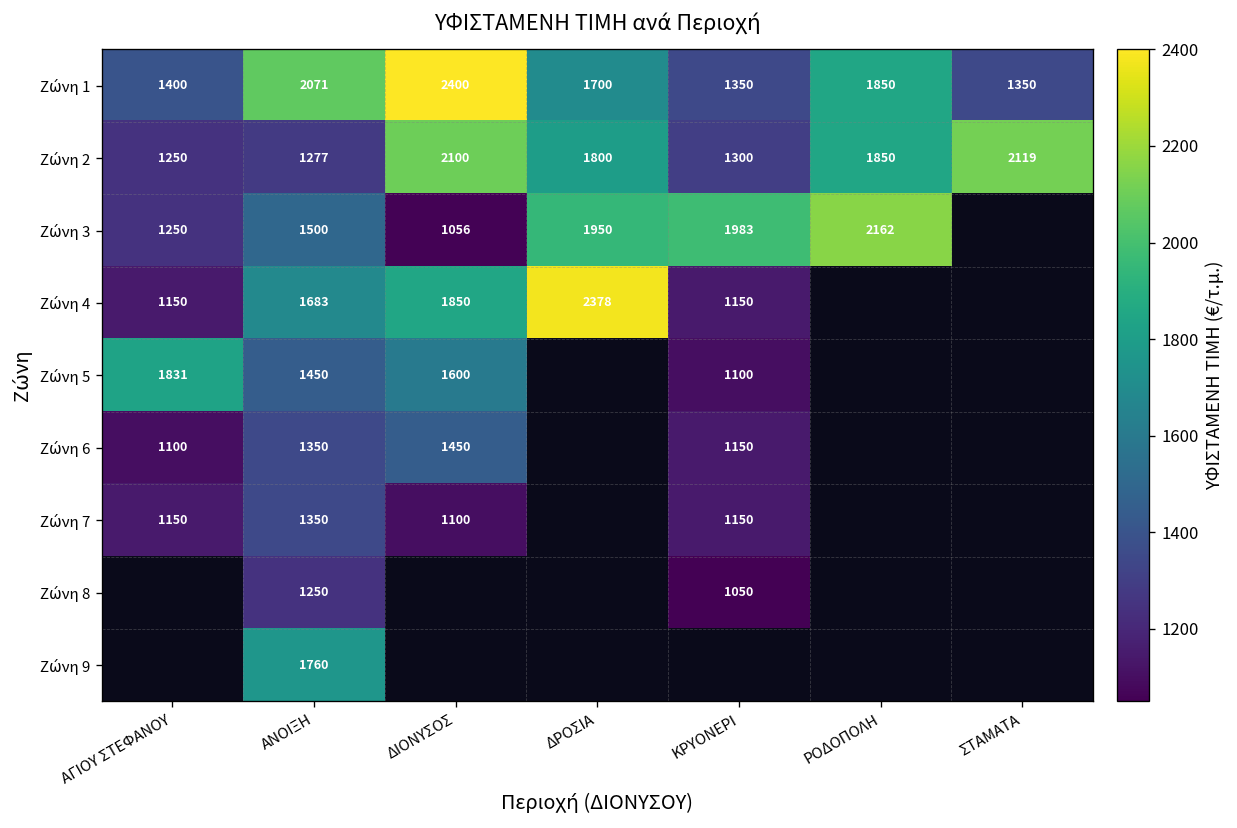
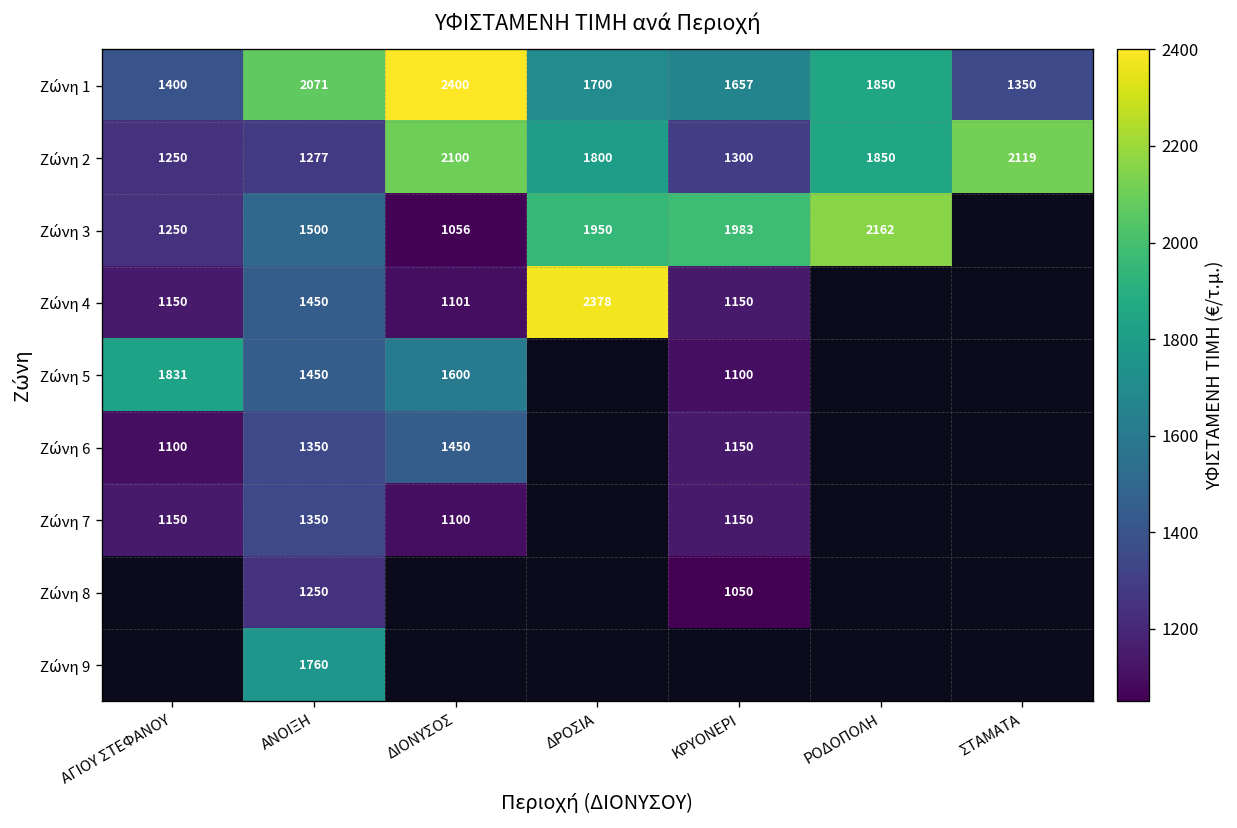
  {
    "Ζώνη 1": {
      "ΑΓΙΟΥ ΣΤΕΦΑΝΟΥ": 1400,
      "ΑΝΟΙΞΗ": 2071,
      "ΔΙΟΝΥΣΟΣ": 2400,
      "ΔΡΟΣΙΑ": 1700,
-     "ΚΡΥΟΝΕΡΙ": 1350,
+     "ΚΡΥΟΝΕΡΙ": 1657,
      "ΡΟΔΟΠΟΛΗ": 1850,
      "ΣΤΑΜΑΤΑ": 1350
    },
    "Ζώνη 2": {
      "ΑΓΙΟΥ ΣΤΕΦΑΝΟΥ": 1250,
      "ΑΝΟΙΞΗ": 1277,
      "ΔΙΟΝΥΣΟΣ": 2100,
      "ΔΡΟΣΙΑ": 1800,
      "ΚΡΥΟΝΕΡΙ": 1300,
      "ΡΟΔΟΠΟΛΗ": 1850,
      "ΣΤΑΜΑΤΑ": 2119
    },
    "Ζώνη 3": {
      "ΑΓΙΟΥ ΣΤΕΦΑΝΟΥ": 1250,
      "ΑΝΟΙΞΗ": 1500,
      "ΔΙΟΝΥΣΟΣ": 1056,
      "ΔΡΟΣΙΑ": 1950,
      "ΚΡΥΟΝΕΡΙ": 1983,
      "ΡΟΔΟΠΟΛΗ": 2162
    },
    "Ζώνη 4": {
      "ΑΓΙΟΥ ΣΤΕΦΑΝΟΥ": 1150,
-     "ΑΝΟΙΞΗ": 1683,
-     "ΔΙΟΝΥΣΟΣ": 1850,
+     "ΑΝΟΙΞΗ": 1450,
+     "ΔΙΟΝΥΣΟΣ": 1101,
      "ΔΡΟΣΙΑ": 2378,
      "ΚΡΥΟΝΕΡΙ": 1150
    },
    "Ζώνη 5": {
      "ΑΓΙΟΥ ΣΤΕΦΑΝΟΥ": 1831,
      "ΑΝΟΙΞΗ": 1450,
      "ΔΙΟΝΥΣΟΣ": 1600,
      "ΚΡΥΟΝΕΡΙ": 1100
    },
    "Ζώνη 6": {
      "ΑΓΙΟΥ ΣΤΕΦΑΝΟΥ": 1100,
      "ΑΝΟΙΞΗ": 1350,
      "ΔΙΟΝΥΣΟΣ": 1450,
      "ΚΡΥΟΝΕΡΙ": 1150
    },
    "Ζώνη 7": {
      "ΑΓΙΟΥ ΣΤΕΦΑΝΟΥ": 1150,
      "ΑΝΟΙΞΗ": 1350,
      "ΔΙΟΝΥΣΟΣ": 1100,
      "ΚΡΥΟΝΕΡΙ": 1150
    },
    "Ζώνη 8": {
      "ΑΝΟΙΞΗ": 1250,
      "ΚΡΥΟΝΕΡΙ": 1050
    },
    "Ζώνη 9": {
      "ΑΝΟΙΞΗ": 1760
    }
  }
